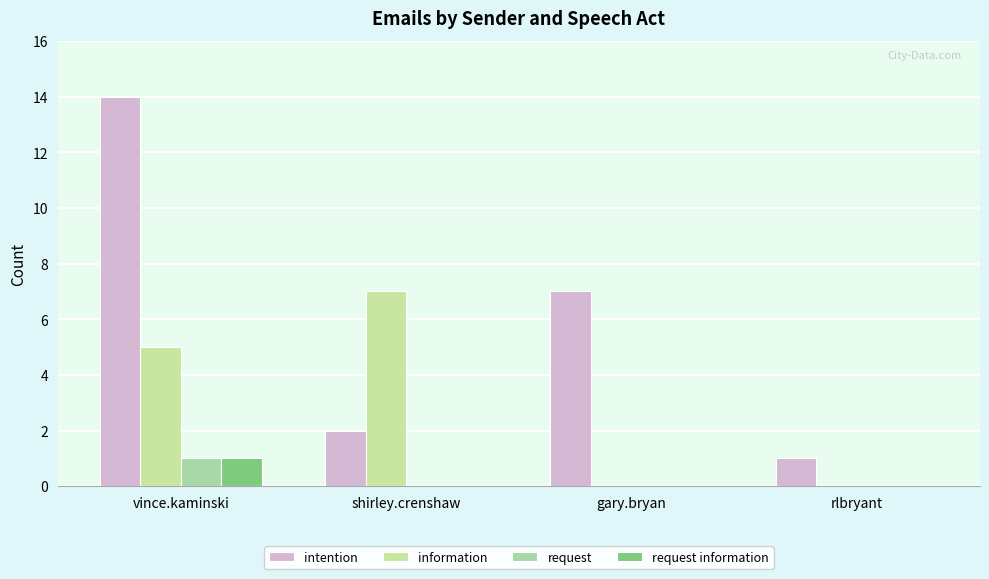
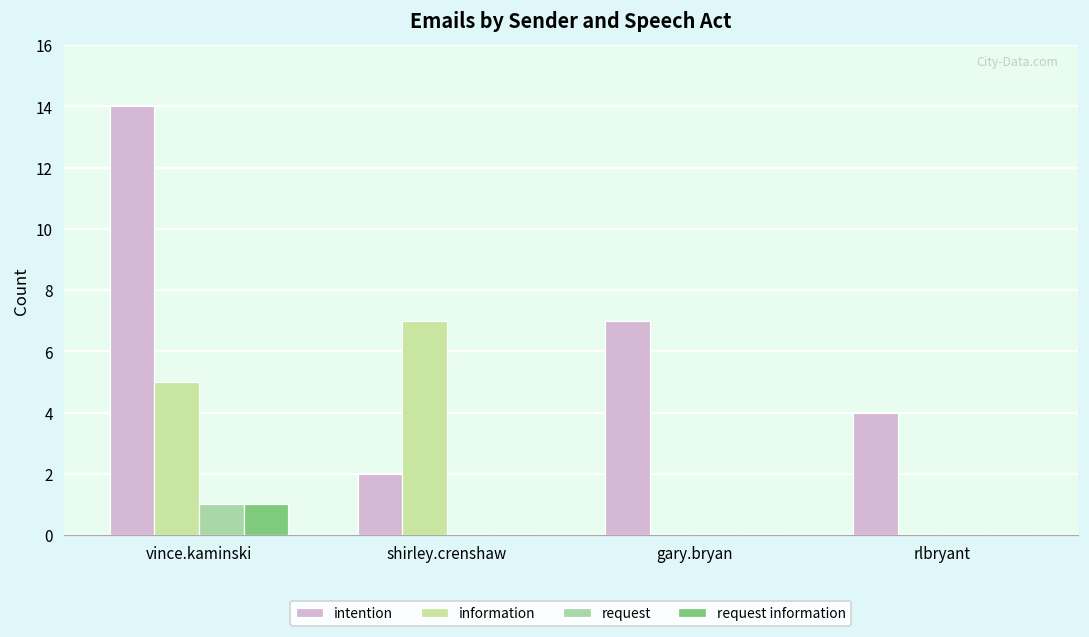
  {
    "intention": {
      "vince.kaminski": 14,
      "shirley.crenshaw": 2,
      "gary.bryan": 7,
-     "rlbryant": 1
+     "rlbryant": 4
    },
    "request information": {
      "vince.kaminski": 1,
      "shirley.crenshaw": 0,
      "gary.bryan": 0,
      "rlbryant": 0
    }
  }
